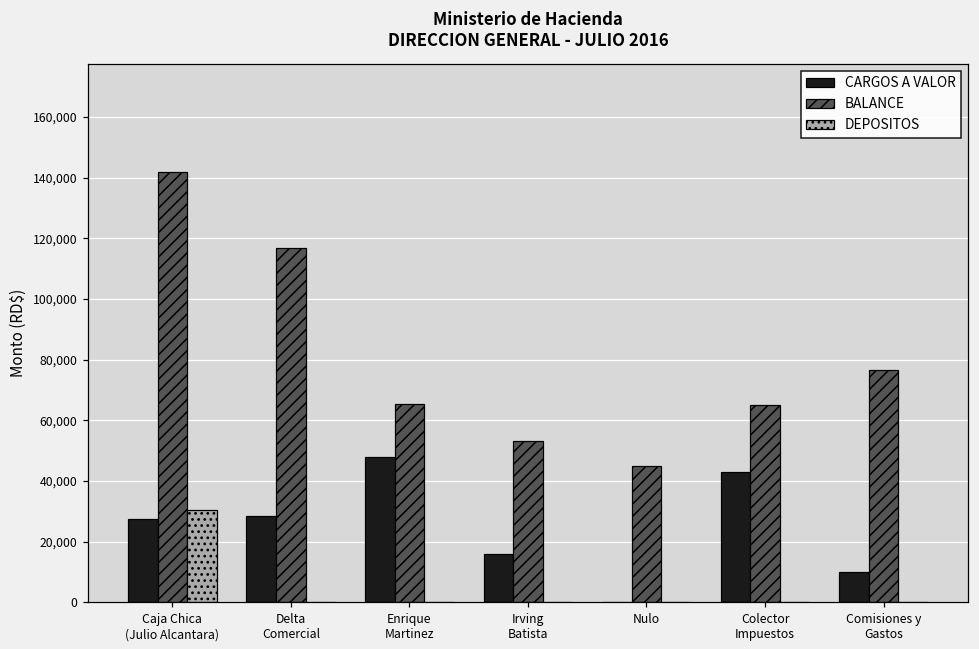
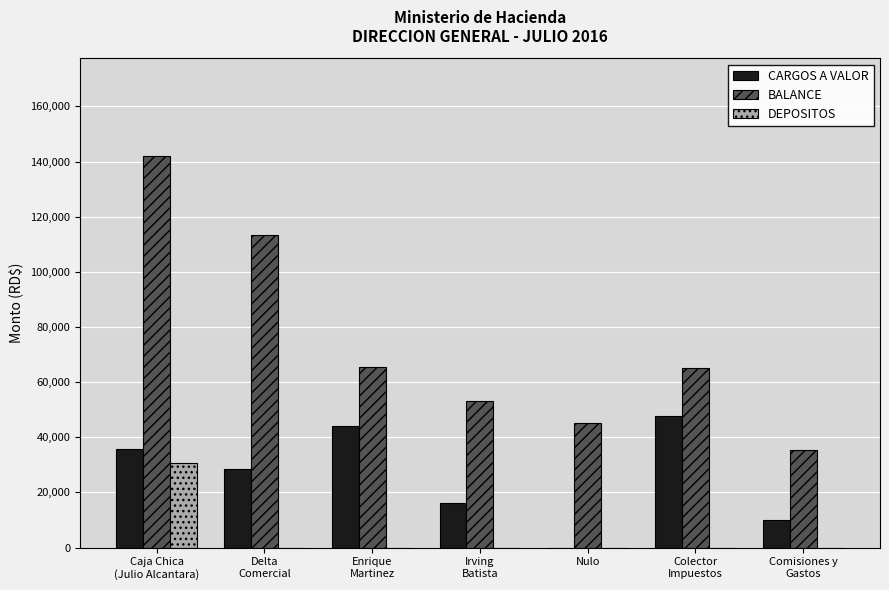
  {
    "CARGOS A VALOR": {
-     "Caja Chica (Julio Alcantara)": "27,000",
+     "Caja Chica (Julio Alcantara)": "36,000",
      "Delta Comercial": "29,000",
-     "Enrique Martinez": "48,000",
+     "Enrique Martinez": "44,000",
      "Irving Batista": "16,000",
      "Nulo": "0",
-     "Colector Impuestos": "43,000",
+     "Colector Impuestos": "48,000",
      "Comisiones y Gastos": "10,000"
    },
    "BALANCE": {
      "Caja Chica (Julio Alcantara)": "142,000",
-     "Delta Comercial": "117,000",
+     "Delta Comercial": "113,000",
      "Enrique Martinez": "65,000",
      "Irving Batista": "53,000",
      "Nulo": "45,000",
      "Colector Impuestos": "65,000",
-     "Comisiones y Gastos": "76,000"
+     "Comisiones y Gastos": "36,000"
    },
    "DEPOSITOS": {
      "Caja Chica (Julio Alcantara)": "31,000",
      "Delta Comercial": "0",
      "Enrique Martinez": "0",
      "Irving Batista": "0",
      "Nulo": "0",
      "Colector Impuestos": "0",
      "Comisiones y Gastos": "0"
    }
  }
